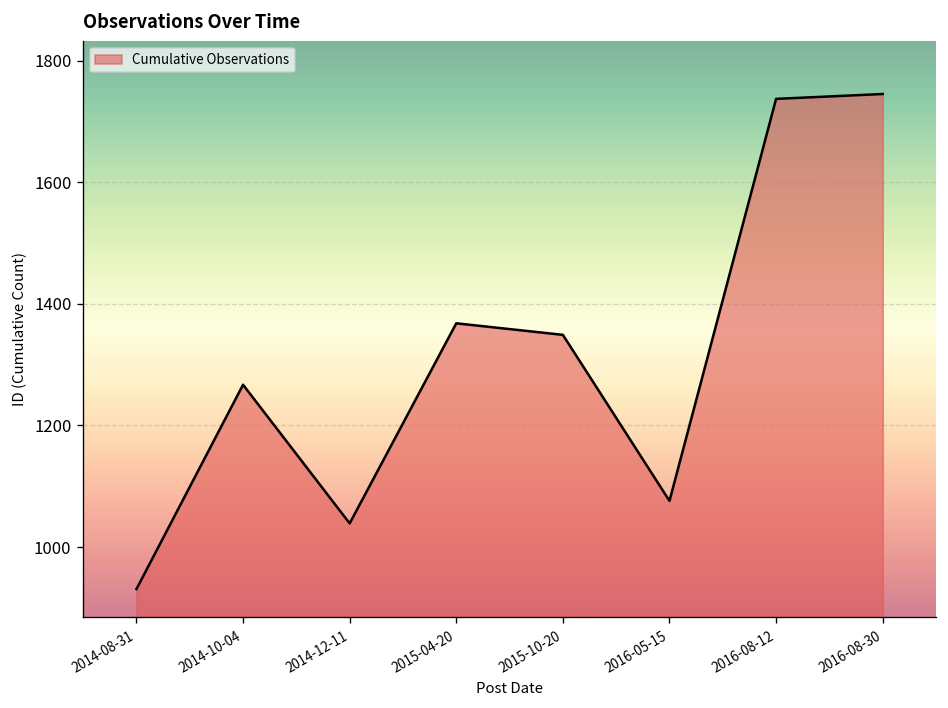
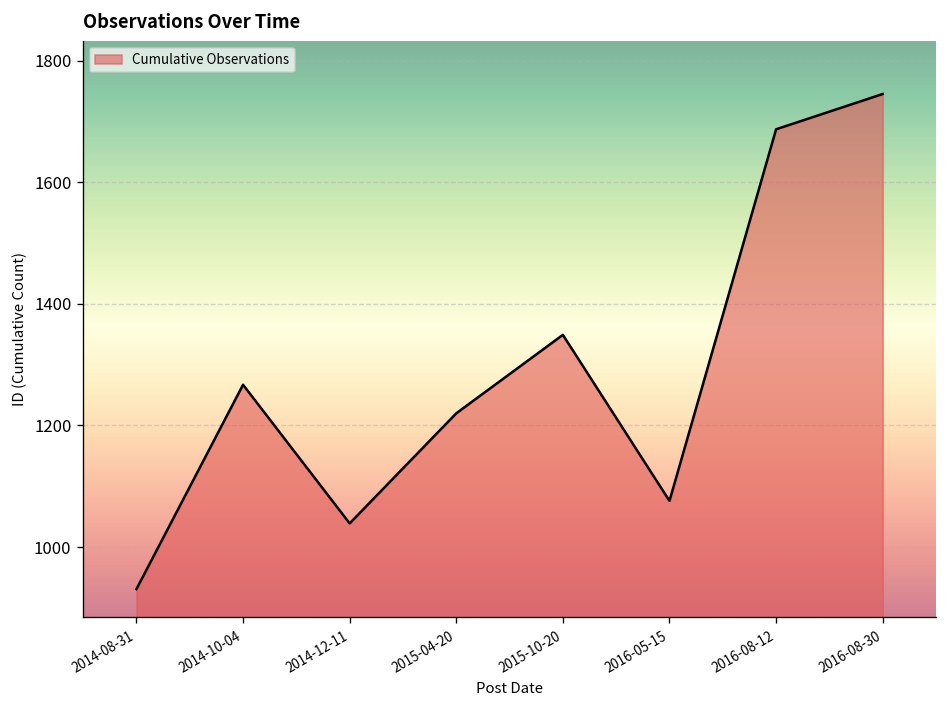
  {
    "2014-08-31": 930,
    "2014-10-04": 1270,
    "2014-12-11": 1040,
-   "2015-04-20": 1370,
+   "2015-04-20": 1220,
    "2015-10-20": 1350,
    "2016-05-15": 1080,
-   "2016-08-12": 1740,
+   "2016-08-12": 1690,
    "2016-08-30": 1750
  }
